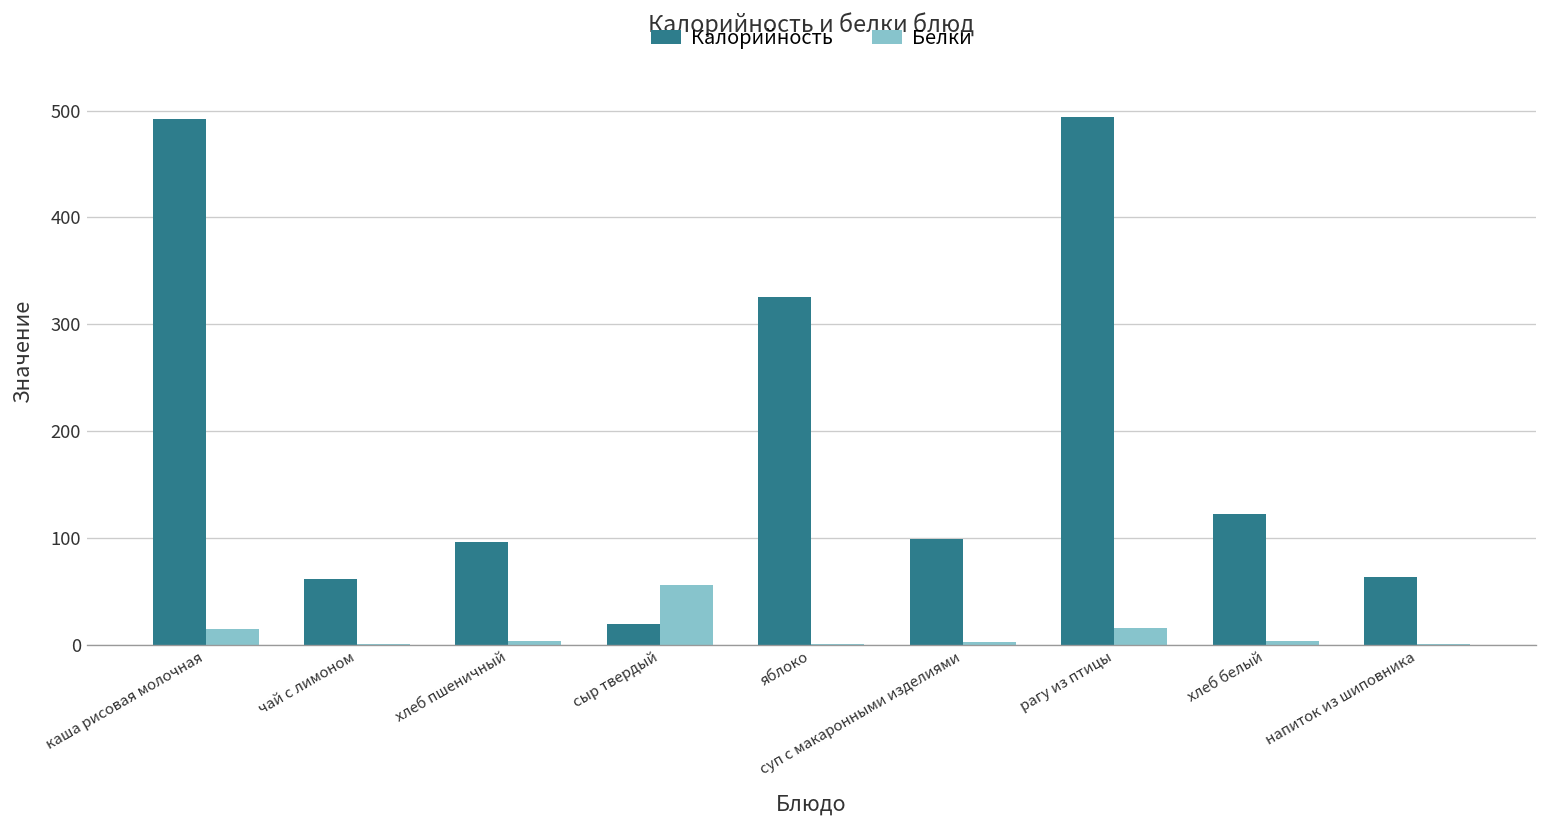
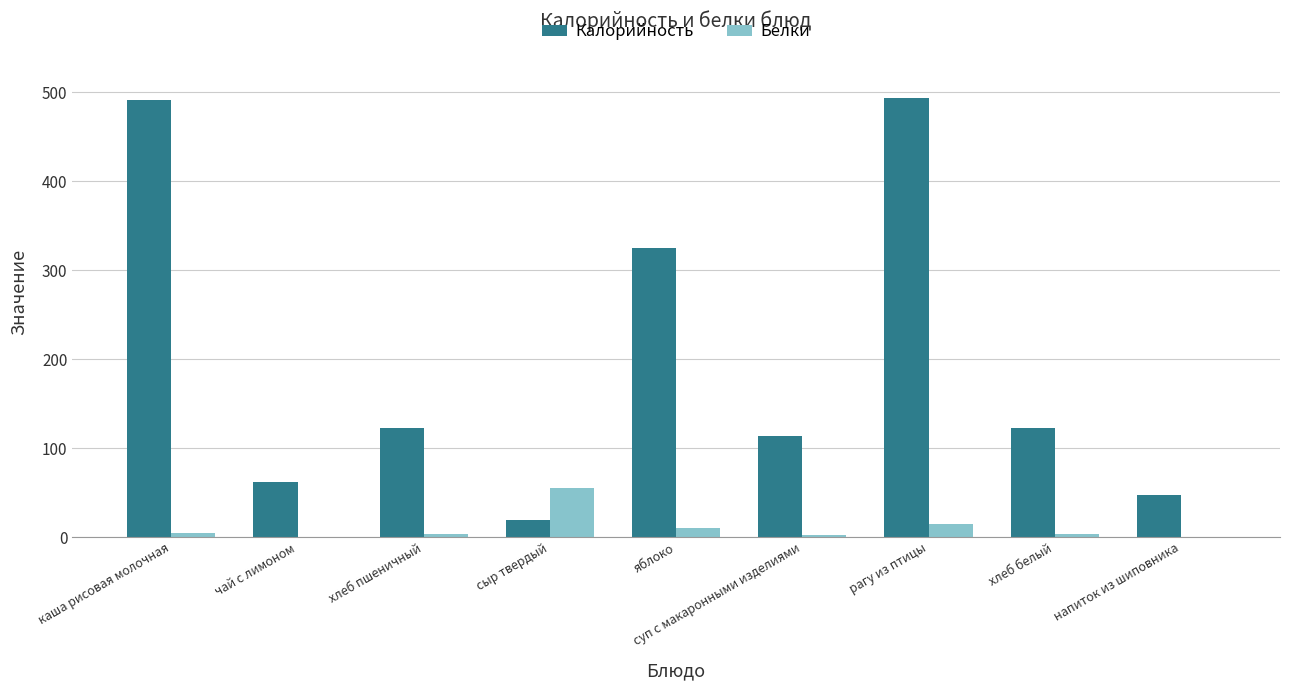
  {
    "Калорийность": {
      "каша рисовая молочная": 490,
      "чай с лимоном": 60,
-     "хлеб пшеничный": 100,
+     "хлеб пшеничный": 120,
      "сыр твердый": 20,
      "яблоко": 330,
-     "суп с макаронными изделиями": 100,
+     "суп с макаронными изделиями": 110,
      "рагу из птицы": 490,
      "хлеб белый": 120,
-     "напиток из шиповника": 60
+     "напиток из шиповника": 50
    },
    "Белки": {
-     "каша рисовая молочная": 14,
+     "каша рисовая молочная": 5,
      "хлеб пшеничный": 0,
      "сыр твердый": 60,
-     "яблоко": 0,
+     "яблоко": 10,
      "рагу из птицы": 20,
      "хлеб белый": 0
    }
  }
